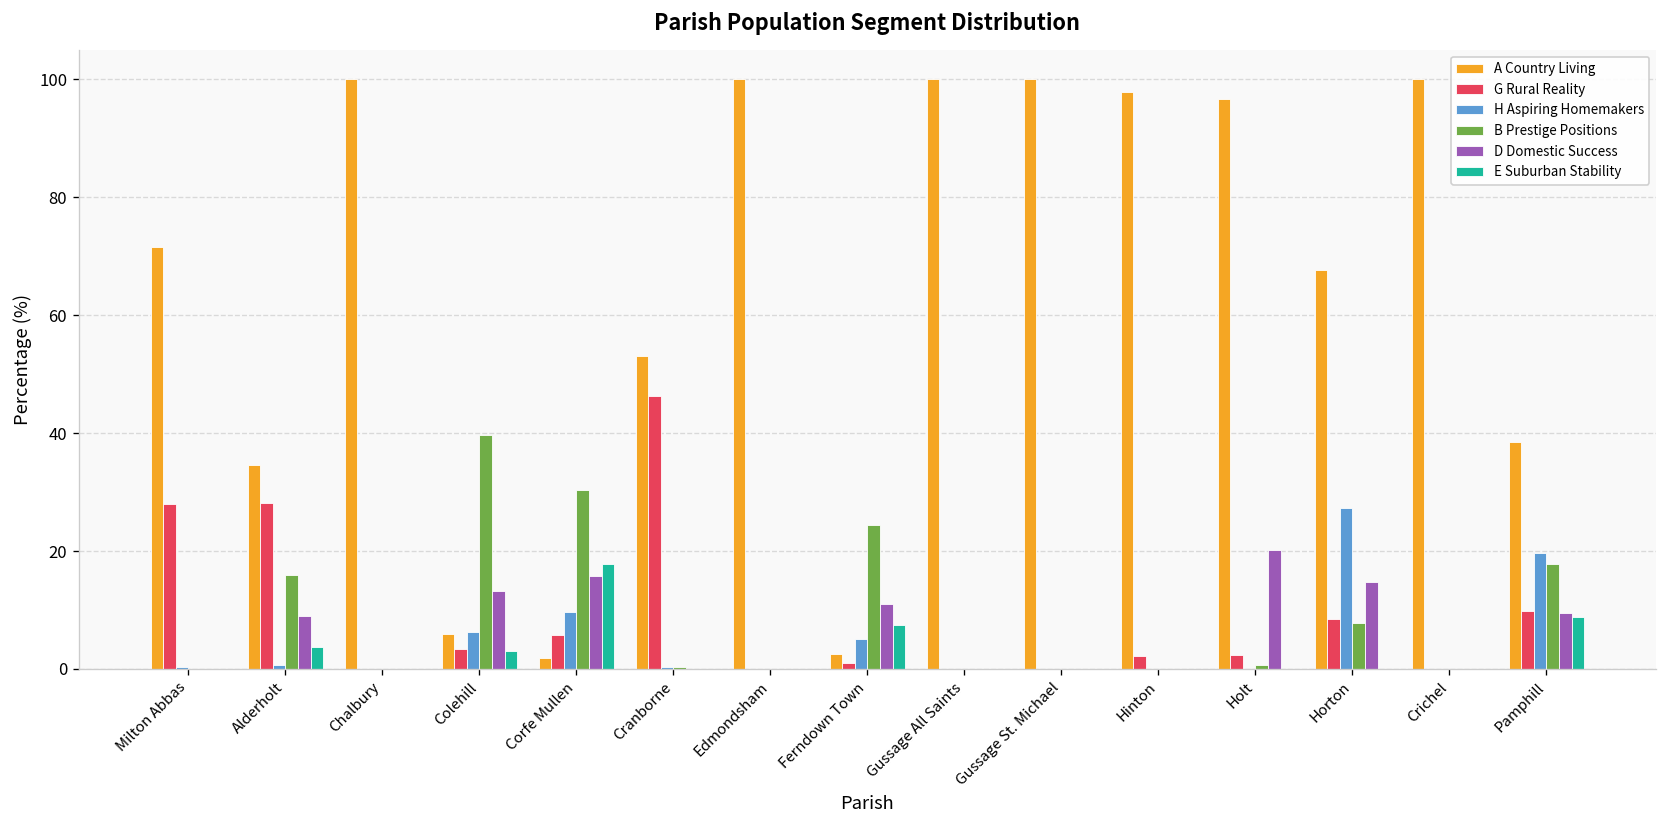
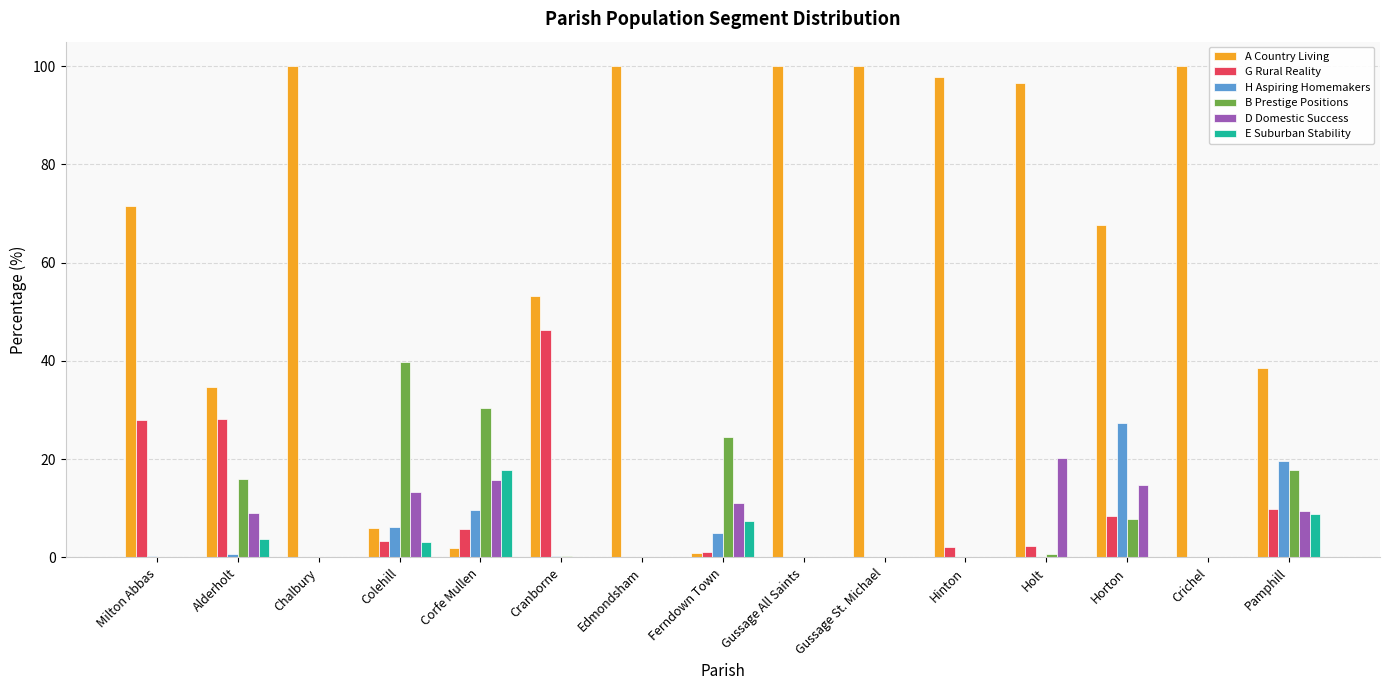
  {
    "A Country Living": {
      "Milton Abbas": 72,
      "Alderholt": 35,
      "Chalbury": 100,
      "Colehill": 6,
      "Corfe Mullen": 2,
      "Cranborne": 53,
      "Edmondsham": 100,
-     "Ferndown Town": 3,
+     "Ferndown Town": 1,
      "Gussage All Saints": 100,
      "Gussage St. Michael": 100,
      "Hinton": 98,
      "Holt": 97,
      "Horton": 68,
      "Crichel": 100,
      "Pamphill": 39
    },
    "G Rural Reality": {
      "Milton Abbas": 28,
      "Alderholt": 28,
      "Chalbury": 0,
      "Colehill": 3,
      "Corfe Mullen": 6,
      "Cranborne": 46,
      "Edmondsham": 0,
      "Ferndown Town": 1,
      "Gussage All Saints": 0,
      "Gussage St. Michael": 0,
      "Hinton": 2,
      "Holt": 2,
      "Horton": 9,
      "Crichel": 0,
      "Pamphill": 10
    },
    "H Aspiring Homemakers": {
      "Alderholt": 1,
      "Chalbury": 0,
      "Colehill": 6,
      "Corfe Mullen": 10,
      "Edmondsham": 0,
      "Ferndown Town": 5,
      "Gussage All Saints": 0,
      "Gussage St. Michael": 0,
      "Hinton": 0,
      "Holt": 0,
      "Horton": 27,
      "Crichel": 0,
      "Pamphill": 20
    },
    "B Prestige Positions": {
      "Milton Abbas": 0,
      "Alderholt": 16,
      "Chalbury": 0,
      "Colehill": 40,
      "Corfe Mullen": 30,
      "Edmondsham": 0,
      "Ferndown Town": 24,
      "Gussage All Saints": 0,
      "Gussage St. Michael": 0,
      "Hinton": 0,
      "Holt": 1,
      "Horton": 8,
      "Crichel": 0,
      "Pamphill": 18
    },
    "D Domestic Success": {
      "Milton Abbas": 0,
      "Alderholt": 9,
      "Chalbury": 0,
      "Colehill": 13,
      "Corfe Mullen": 16,
      "Cranborne": 0,
      "Edmondsham": 0,
      "Ferndown Town": 11,
      "Gussage All Saints": 0,
      "Gussage St. Michael": 0,
      "Hinton": 0,
      "Holt": 20,
      "Horton": 15,
      "Crichel": 0,
      "Pamphill": 9
    },
    "E Suburban Stability": {
      "Milton Abbas": 0,
      "Alderholt": 4,
      "Chalbury": 0,
      "Colehill": 3,
      "Corfe Mullen": 18,
      "Cranborne": 0,
      "Edmondsham": 0,
      "Ferndown Town": 7,
      "Gussage All Saints": 0,
      "Gussage St. Michael": 0,
      "Hinton": 0,
      "Holt": 0,
      "Horton": 0,
      "Crichel": 0,
      "Pamphill": 9
    }
  }
